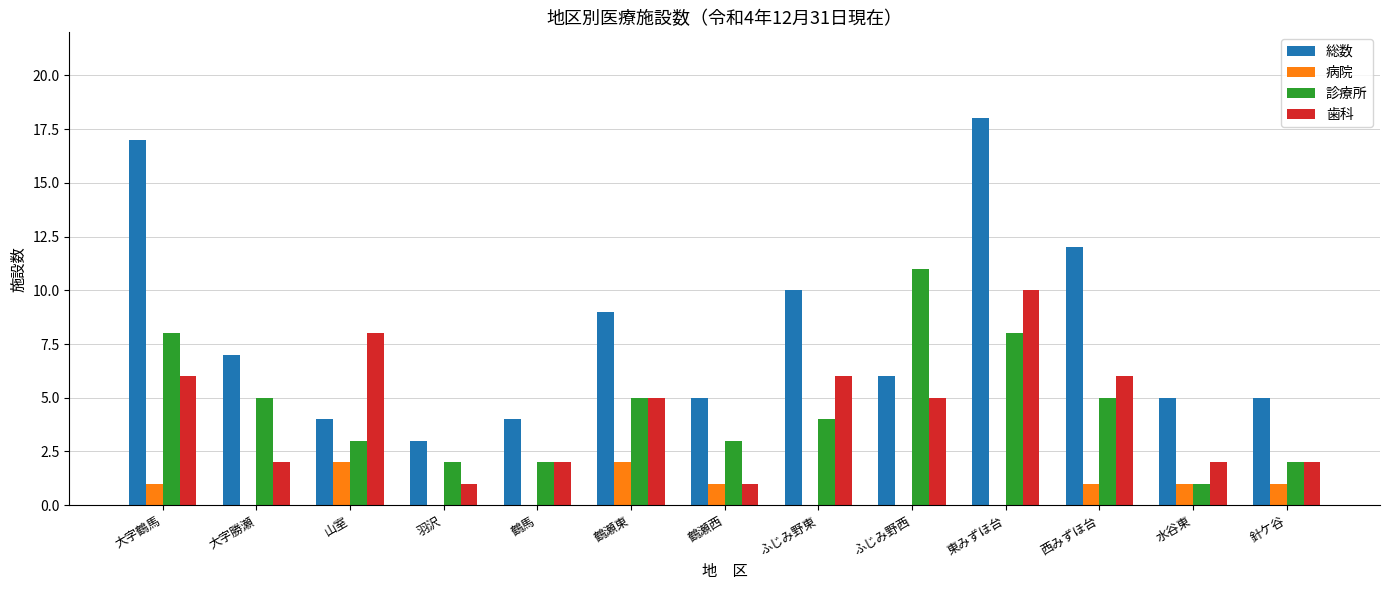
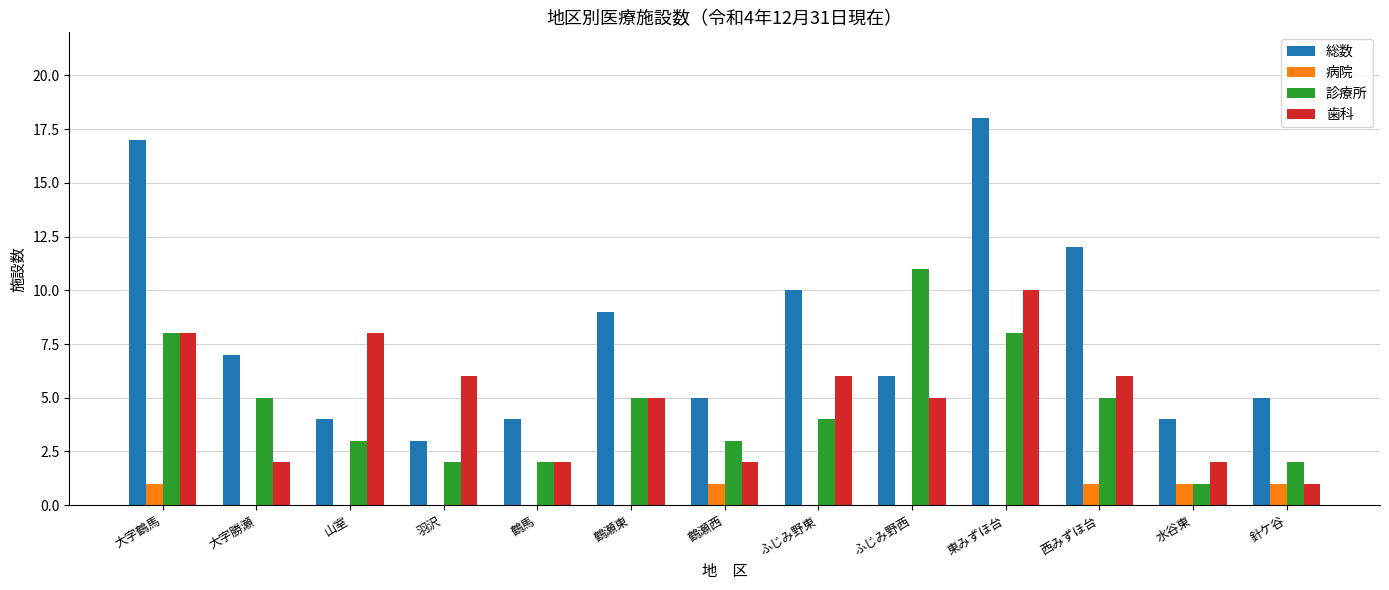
  {
    "総数": {
      "大字鶴馬": 17,
      "大字勝瀬": 7,
      "山室": 4,
      "羽沢": 3,
      "鶴馬": 4,
      "鶴瀬東": 9,
      "鶴瀬西": 5,
      "ふじみ野東": 10,
      "ふじみ野西": 6,
      "東みずほ台": 18,
      "西みずほ台": 12,
-     "水谷東": 5,
+     "水谷東": 4,
      "針ケ谷": 5
    },
    "病院": {
      "大字鶴馬": 1,
      "大字勝瀬": 0,
-     "山室": 2,
+     "山室": 0,
      "羽沢": 0,
      "鶴馬": 0,
-     "鶴瀬東": 2,
+     "鶴瀬東": 0,
      "鶴瀬西": 1,
      "ふじみ野東": 0,
      "ふじみ野西": 0,
      "東みずほ台": 0,
      "西みずほ台": 1,
      "水谷東": 1,
      "針ケ谷": 1
    },
    "診療所": {
      "大字鶴馬": 8,
      "大字勝瀬": 5,
      "山室": 3,
      "羽沢": 2,
      "鶴馬": 2,
      "鶴瀬東": 5,
      "鶴瀬西": 3,
      "ふじみ野東": 4,
      "ふじみ野西": 11,
      "東みずほ台": 8,
      "西みずほ台": 5,
      "水谷東": 1,
      "針ケ谷": 2
    },
    "歯科": {
-     "大字鶴馬": 6,
+     "大字鶴馬": 8,
      "大字勝瀬": 2,
      "山室": 8,
-     "羽沢": 1,
+     "羽沢": 6,
      "鶴馬": 2,
      "鶴瀬東": 5,
-     "鶴瀬西": 1,
+     "鶴瀬西": 2,
      "ふじみ野東": 6,
      "ふじみ野西": 5,
      "東みずほ台": 10,
      "西みずほ台": 6,
      "水谷東": 2,
-     "針ケ谷": 2
+     "針ケ谷": 1
    }
  }
